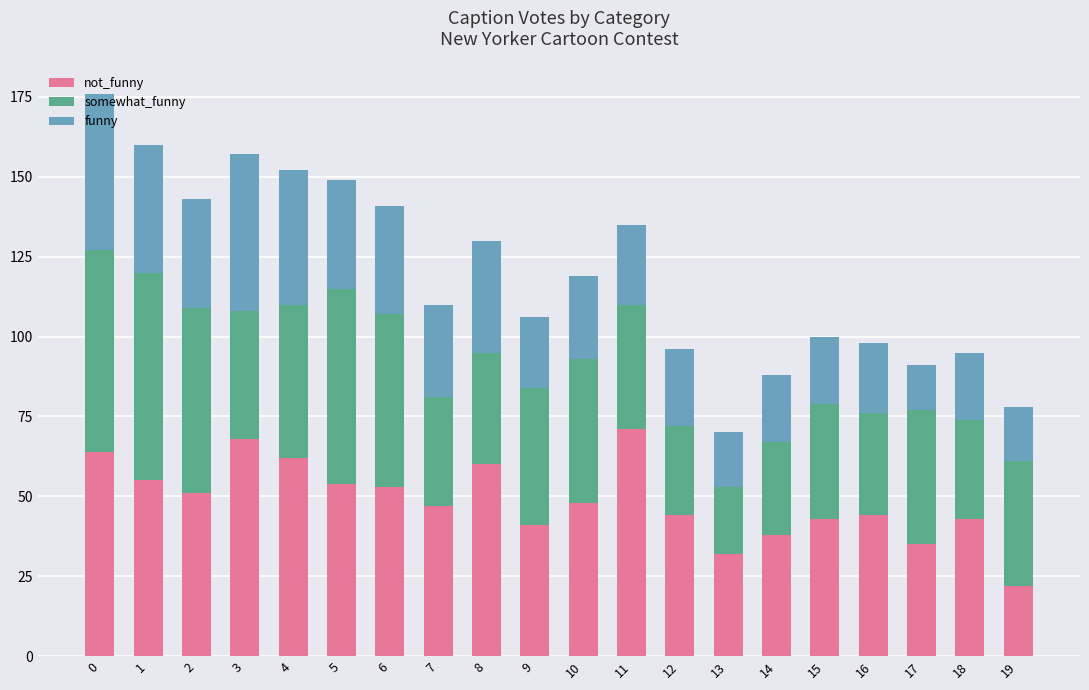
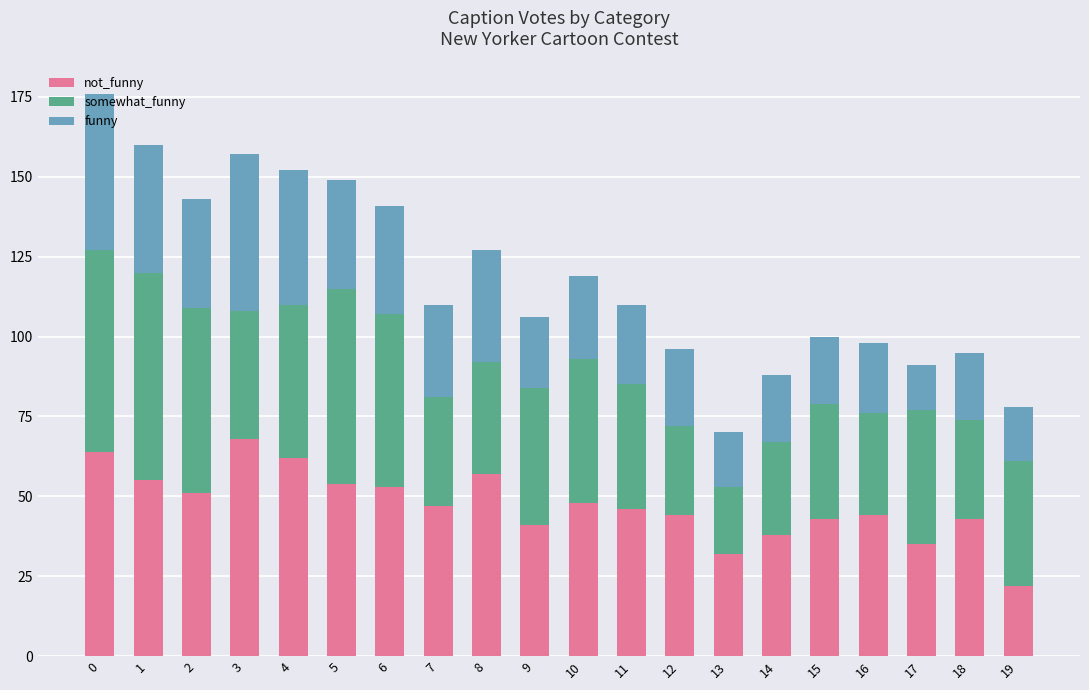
  {
    "not_funny": {
      "0": 64,
      "1": 55,
      "2": 51,
      "3": 68,
      "4": 62,
      "5": 54,
      "6": 53,
      "7": 47,
-     "8": 60,
+     "8": 57,
      "9": 41,
      "10": 48,
-     "11": 71,
+     "11": 46,
      "12": 44,
      "13": 32,
      "14": 38,
      "15": 43,
      "16": 44,
      "17": 35,
      "18": 43,
      "19": 22
    }
  }
